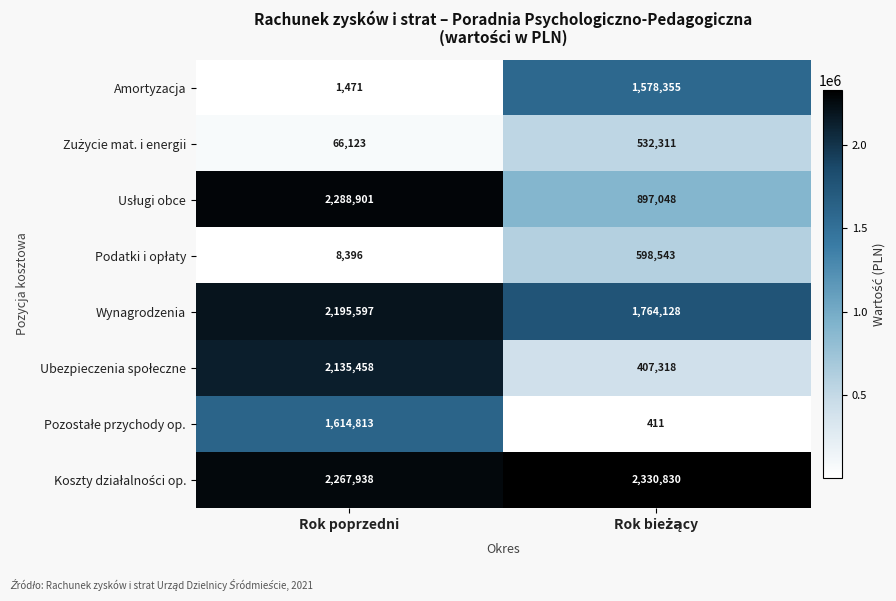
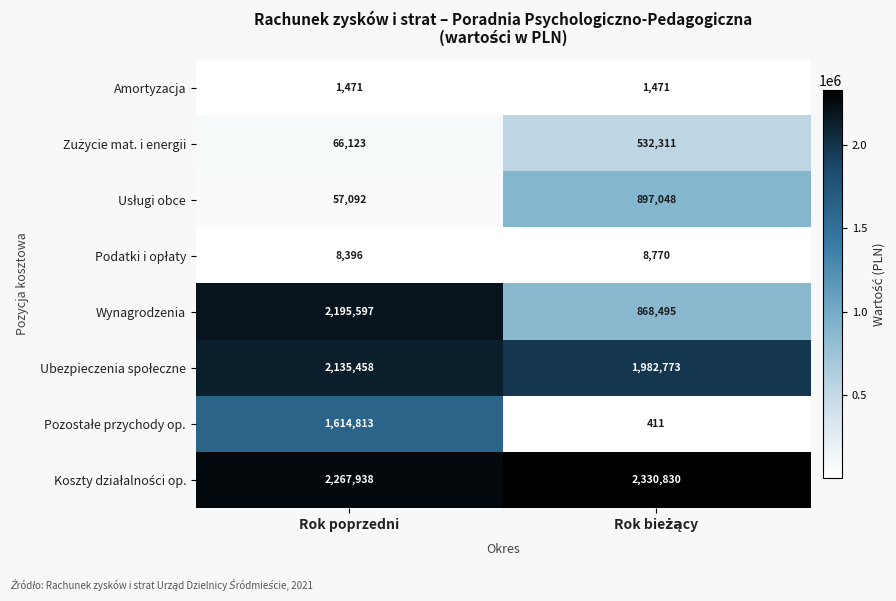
  {
    "Amortyzacja": {
      "Rok poprzedni": "1,471",
-     "Rok bieżący": "1,578,355"
+     "Rok bieżący": "1,471"
    },
    "Zużycie mat. i energii": {
      "Rok poprzedni": "66,123",
      "Rok bieżący": "532,311"
    },
    "Usługi obce": {
-     "Rok poprzedni": "2,288,901",
+     "Rok poprzedni": "57,092",
      "Rok bieżący": "897,048"
    },
    "Podatki i opłaty": {
      "Rok poprzedni": "8,396",
-     "Rok bieżący": "598,543"
+     "Rok bieżący": "8,770"
    },
    "Wynagrodzenia": {
      "Rok poprzedni": "2,195,597",
-     "Rok bieżący": "1,764,128"
+     "Rok bieżący": "868,495"
    },
    "Ubezpieczenia społeczne": {
      "Rok poprzedni": "2,135,458",
-     "Rok bieżący": "407,318"
+     "Rok bieżący": "1,982,773"
    },
    "Pozostałe przychody op.": {
      "Rok poprzedni": "1,614,813",
      "Rok bieżący": "411"
    },
    "Koszty działalności op.": {
      "Rok poprzedni": "2,267,938",
      "Rok bieżący": "2,330,830"
    }
  }
